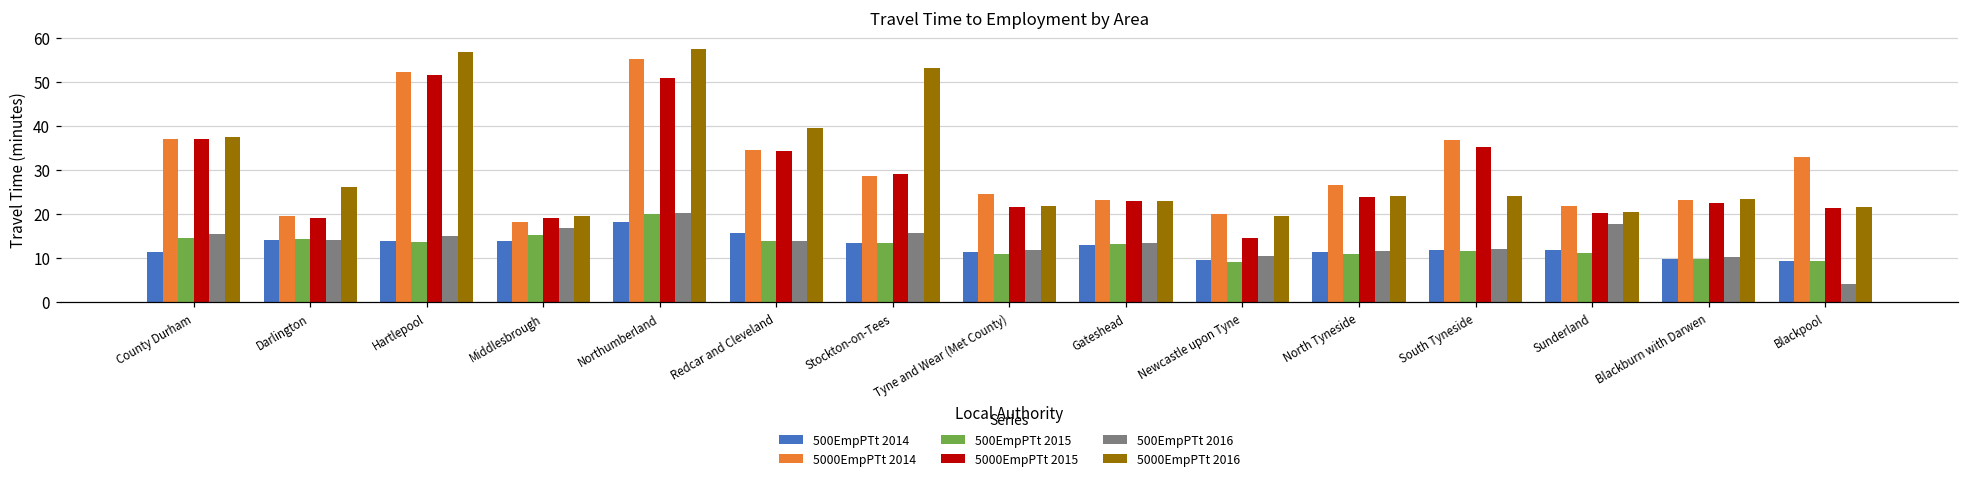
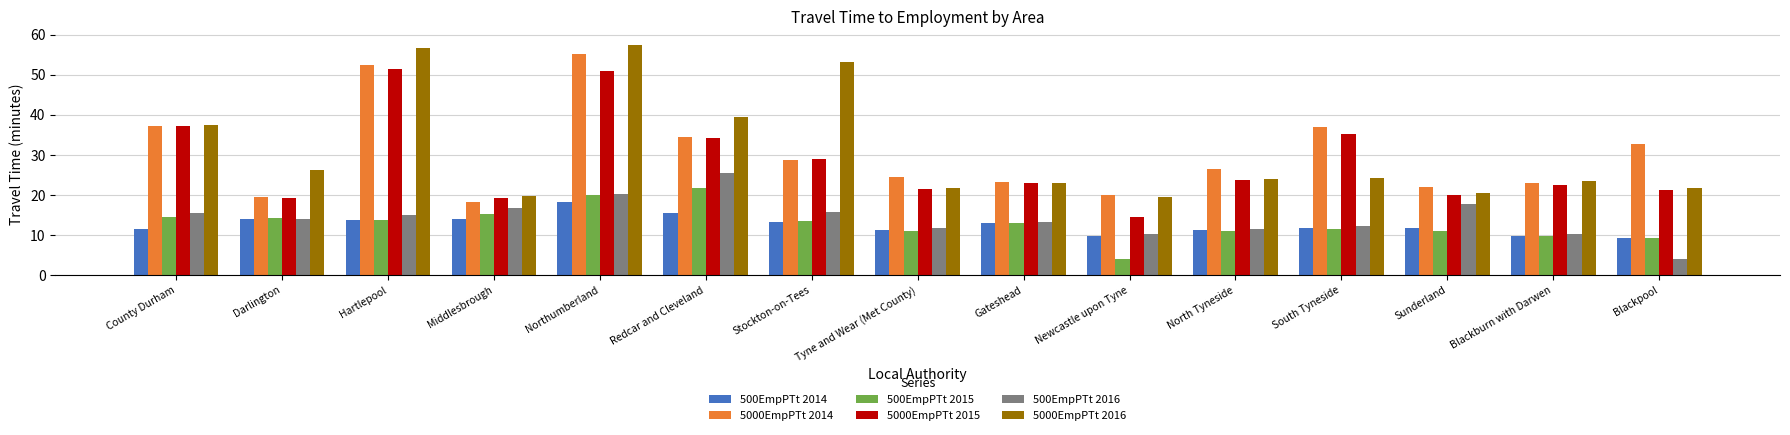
  {
    "500EmpPTt 2014": {
      "County Durham": 11,
      "Darlington": 14,
      "Hartlepool": 14,
      "Middlesbrough": 14,
      "Northumberland": 18,
      "Redcar and Cleveland": 16,
      "Stockton-on-Tees": 13,
      "Tyne and Wear (Met County)": 11,
      "Gateshead": 13,
      "Newcastle upon Tyne": 10,
      "North Tyneside": 11,
      "South Tyneside": 12,
      "Sunderland": 12,
      "Blackburn with Darwen": 10,
      "Blackpool": 9
    },
    "5000EmpPTt 2014": {
      "County Durham": 37,
      "Darlington": 19,
      "Hartlepool": 52,
      "Middlesbrough": 18,
      "Northumberland": 55,
      "Redcar and Cleveland": 34,
      "Stockton-on-Tees": 29,
      "Tyne and Wear (Met County)": 24,
      "Gateshead": 23,
      "Newcastle upon Tyne": 20,
      "North Tyneside": 26,
      "South Tyneside": 37,
      "Sunderland": 22,
      "Blackburn with Darwen": 23,
      "Blackpool": 33
    },
    "500EmpPTt 2015": {
      "County Durham": 15,
      "Darlington": 14,
      "Hartlepool": 14,
      "Middlesbrough": 15,
      "Northumberland": 20,
-     "Redcar and Cleveland": 14,
+     "Redcar and Cleveland": 22,
      "Stockton-on-Tees": 13,
      "Tyne and Wear (Met County)": 11,
      "Gateshead": 13,
-     "Newcastle upon Tyne": 9,
+     "Newcastle upon Tyne": 4,
      "North Tyneside": 11,
      "South Tyneside": 11,
      "Sunderland": 11,
      "Blackburn with Darwen": 10,
      "Blackpool": 9
    },
    "5000EmpPTt 2015": {
      "County Durham": 37,
      "Darlington": 19,
      "Hartlepool": 51,
      "Middlesbrough": 19,
      "Northumberland": 51,
      "Redcar and Cleveland": 34,
      "Stockton-on-Tees": 29,
      "Tyne and Wear (Met County)": 21,
      "Gateshead": 23,
      "Newcastle upon Tyne": 14,
      "North Tyneside": 24,
      "South Tyneside": 35,
      "Sunderland": 20,
      "Blackburn with Darwen": 22,
      "Blackpool": 21
    },
    "500EmpPTt 2016": {
      "County Durham": 15,
      "Darlington": 14,
      "Hartlepool": 15,
      "Middlesbrough": 17,
      "Northumberland": 20,
-     "Redcar and Cleveland": 14,
+     "Redcar and Cleveland": 26,
      "Stockton-on-Tees": 16,
      "Tyne and Wear (Met County)": 12,
      "Gateshead": 13,
      "Newcastle upon Tyne": 10,
      "North Tyneside": 12,
      "South Tyneside": 12,
      "Sunderland": 18,
      "Blackburn with Darwen": 10,
      "Blackpool": 4
    },
    "5000EmpPTt 2016": {
      "County Durham": 37,
      "Darlington": 26,
      "Hartlepool": 57,
      "Middlesbrough": 20,
      "Northumberland": 57,
      "Redcar and Cleveland": 39,
      "Stockton-on-Tees": 53,
      "Tyne and Wear (Met County)": 22,
      "Gateshead": 23,
      "Newcastle upon Tyne": 19,
      "North Tyneside": 24,
      "South Tyneside": 24,
      "Sunderland": 20,
      "Blackburn with Darwen": 23,
      "Blackpool": 22
    }
  }
